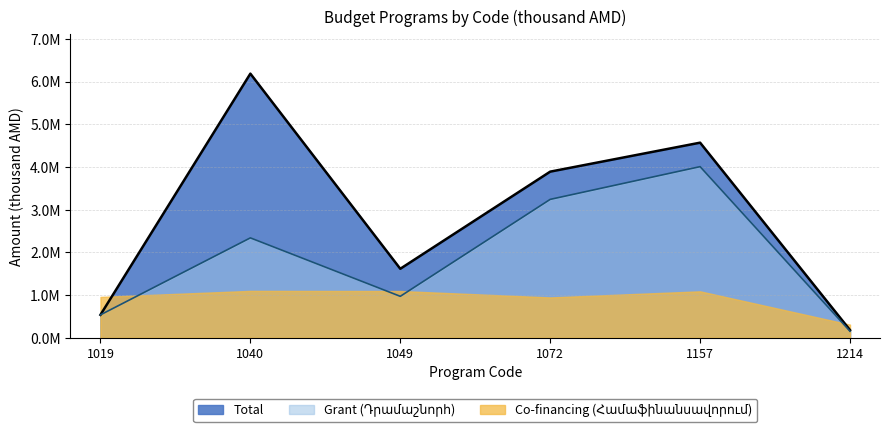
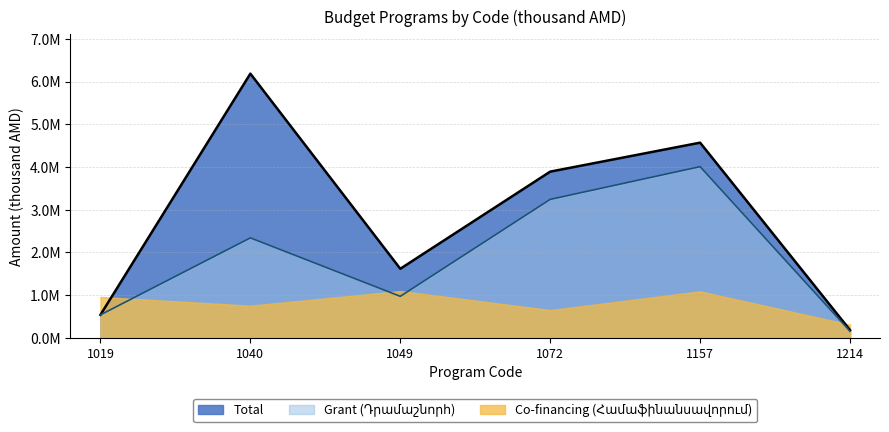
  {
    "Total": {
      "1040": 6200000,
      "1049": 1600000,
      "1072": 3900000,
      "1157": 4600000
    },
    "Grant (Դրամաշնորհ)": {
      "1040": 2300000,
      "1049": 1000000,
      "1072": 3200000,
      "1157": 4000000
    },
    "Co-financing (Համաֆինանսավորում)": {
      "1019": 1000000,
-     "1040": 1100000,
+     "1040": 800000,
      "1049": 1100000,
-     "1072": 900000,
+     "1072": 600000,
      "1157": 1100000,
      "1214": 300000
    }
  }
